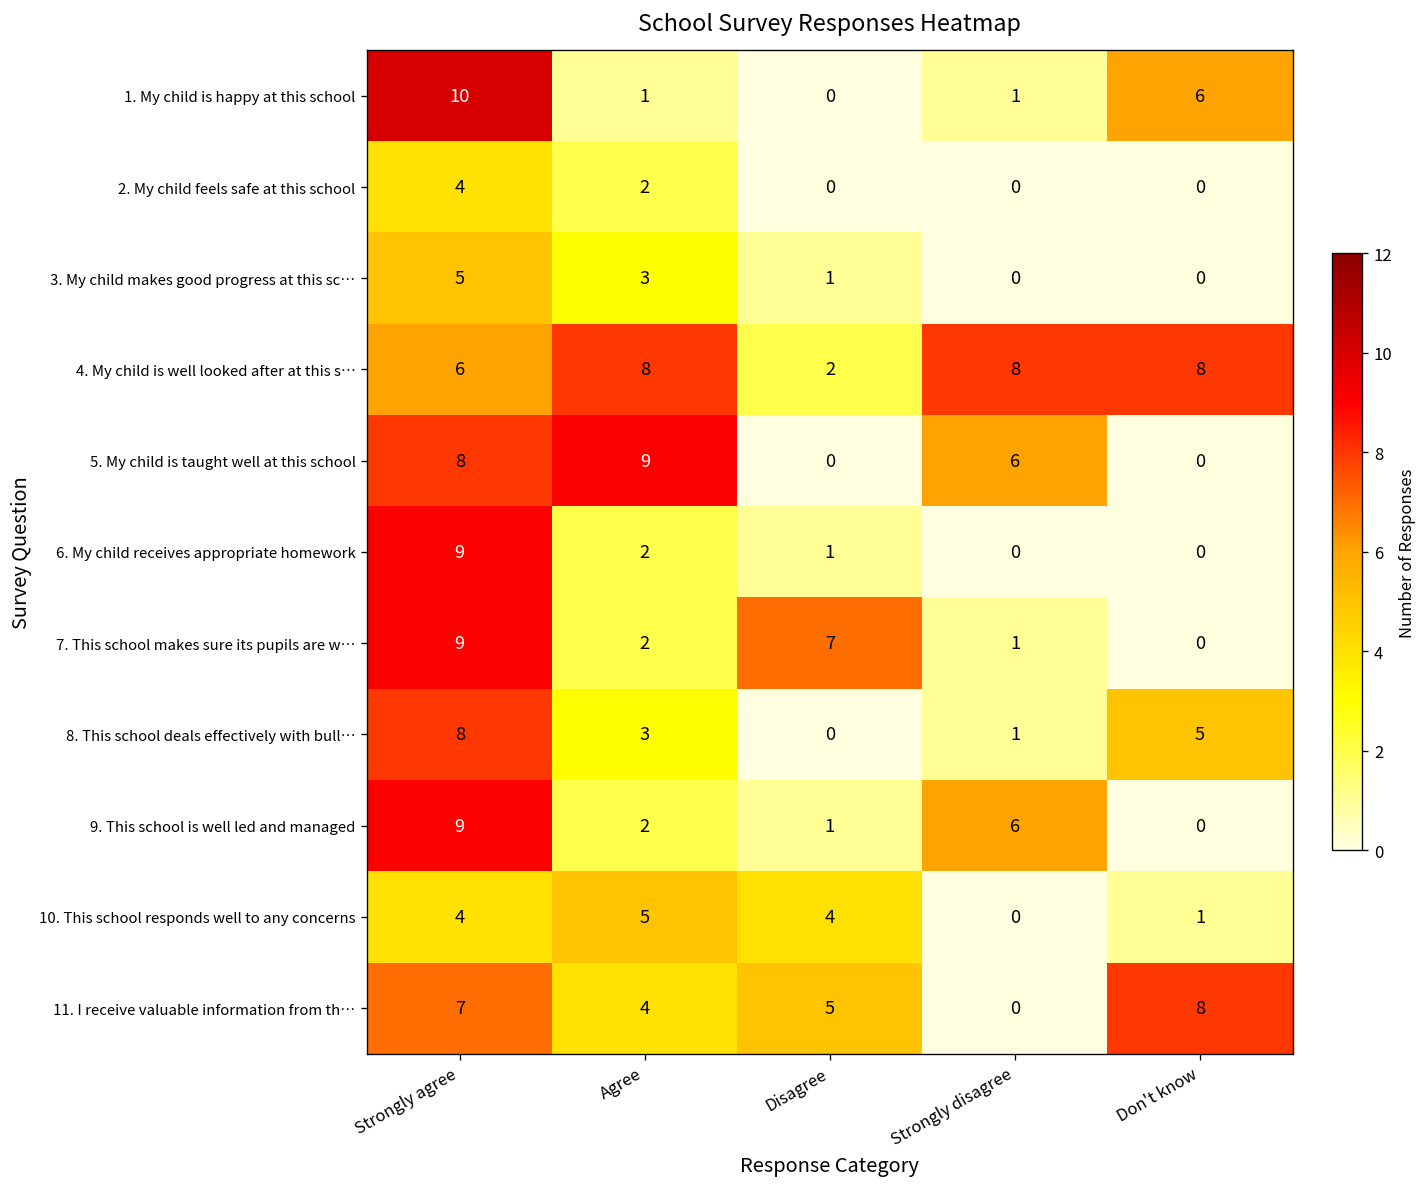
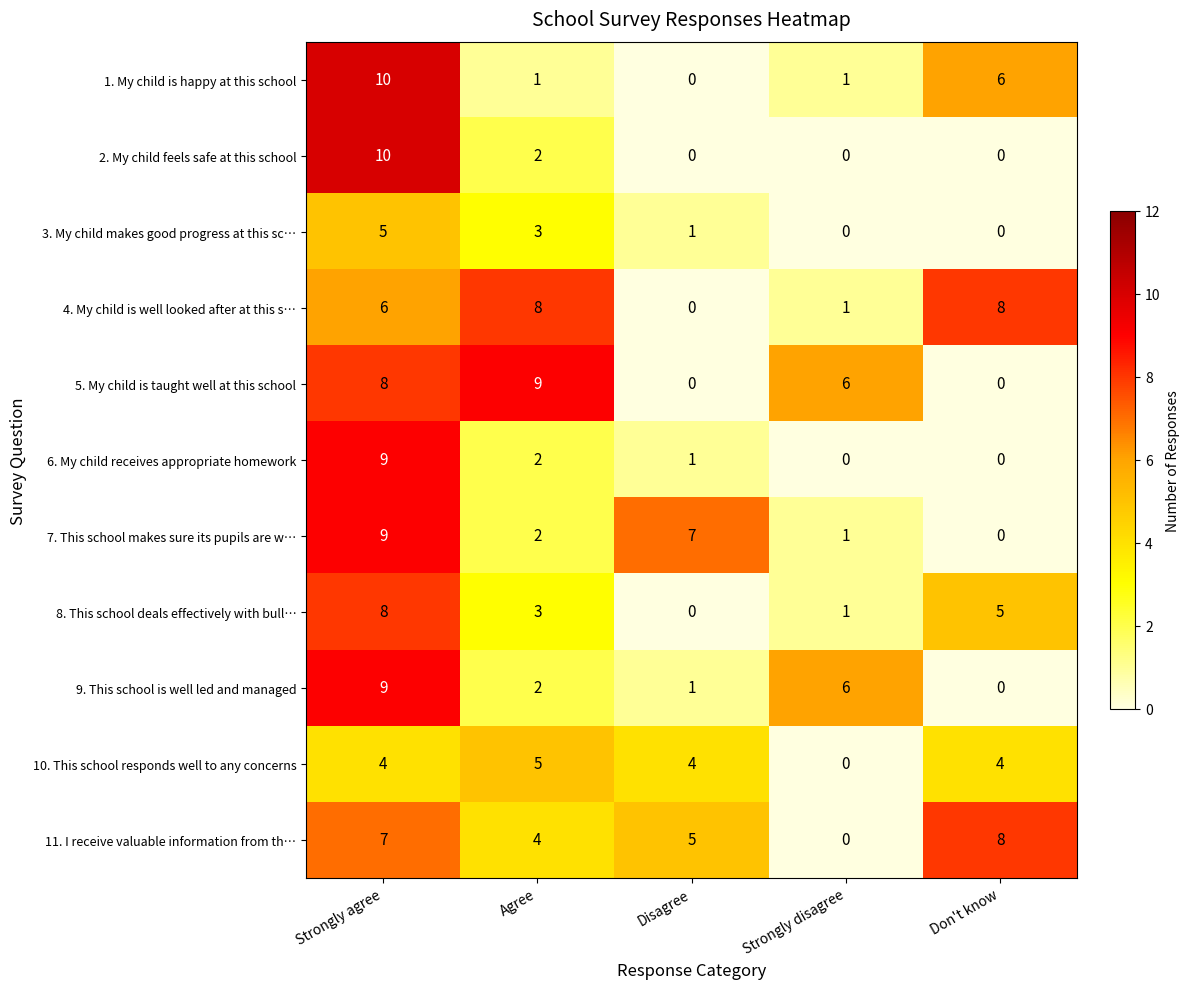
  {
    "1. My child is happy at this school": {
      "Strongly agree": 10,
      "Agree": 1,
      "Disagree": 0,
      "Strongly disagree": 1,
      "Don't know": 6
    },
    "2. My child feels safe at this school": {
-     "Strongly agree": 4,
+     "Strongly agree": 10,
      "Agree": 2,
      "Disagree": 0,
      "Strongly disagree": 0,
      "Don't know": 0
    },
    "3. My child makes good progress at this sc…": {
      "Strongly agree": 5,
      "Agree": 3,
      "Disagree": 1,
      "Strongly disagree": 0,
      "Don't know": 0
    },
    "4. My child is well looked after at this s…": {
      "Strongly agree": 6,
      "Agree": 8,
-     "Disagree": 2,
-     "Strongly disagree": 8,
+     "Disagree": 0,
+     "Strongly disagree": 1,
      "Don't know": 8
    },
    "5. My child is taught well at this school": {
      "Strongly agree": 8,
      "Agree": 9,
      "Disagree": 0,
      "Strongly disagree": 6,
      "Don't know": 0
    },
    "6. My child receives appropriate homework": {
      "Strongly agree": 9,
      "Agree": 2,
      "Disagree": 1,
      "Strongly disagree": 0,
      "Don't know": 0
    },
    "7. This school makes sure its pupils are w…": {
      "Strongly agree": 9,
      "Agree": 2,
      "Disagree": 7,
      "Strongly disagree": 1,
      "Don't know": 0
    },
    "8. This school deals effectively with bull…": {
      "Strongly agree": 8,
      "Agree": 3,
      "Disagree": 0,
      "Strongly disagree": 1,
      "Don't know": 5
    },
    "9. This school is well led and managed": {
      "Strongly agree": 9,
      "Agree": 2,
      "Disagree": 1,
      "Strongly disagree": 6,
      "Don't know": 0
    },
    "10. This school responds well to any concerns": {
      "Strongly agree": 4,
      "Agree": 5,
      "Disagree": 4,
      "Strongly disagree": 0,
-     "Don't know": 1
+     "Don't know": 4
    },
    "11. I receive valuable information from th…": {
      "Strongly agree": 7,
      "Agree": 4,
      "Disagree": 5,
      "Strongly disagree": 0,
      "Don't know": 8
    }
  }
